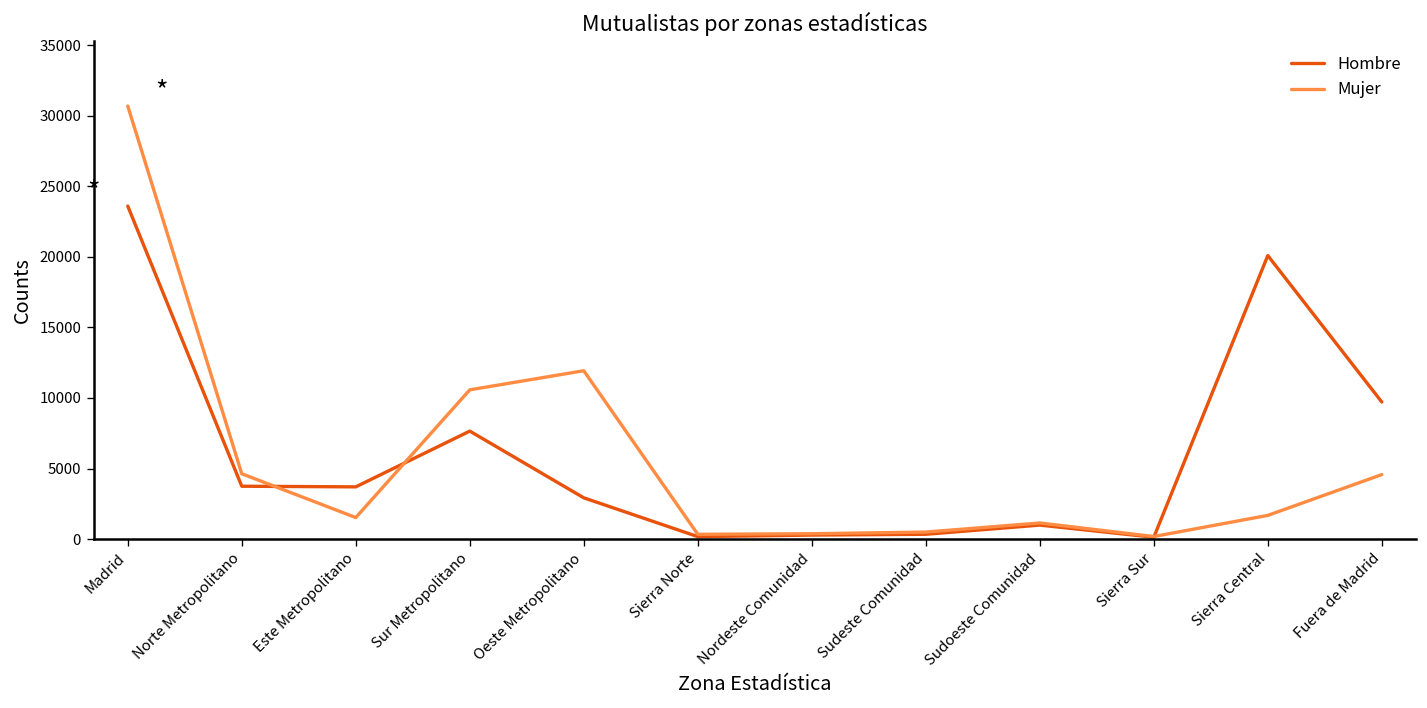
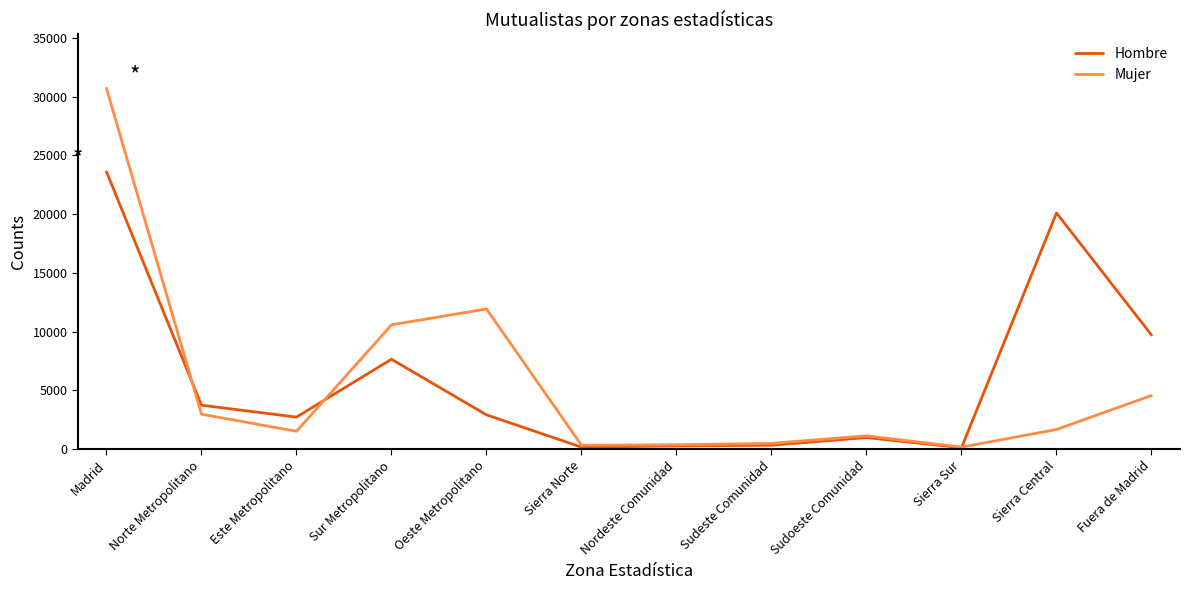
  {
    "Hombre": {
      "Madrid": 23600,
      "Norte Metropolitano": 3700,
-     "Este Metropolitano": 3700,
+     "Este Metropolitano": 2700,
      "Sur Metropolitano": 7700,
      "Oeste Metropolitano": 2900,
      "Sierra Central": 20100,
      "Fuera de Madrid": 9700
    },
    "Mujer": {
      "Madrid": 30700,
-     "Norte Metropolitano": 4600,
+     "Norte Metropolitano": 3000,
      "Este Metropolitano": 1500,
      "Sur Metropolitano": 10600,
      "Oeste Metropolitano": 11900,
      "Sierra Central": 1700,
      "Fuera de Madrid": 4600
    }
  }
